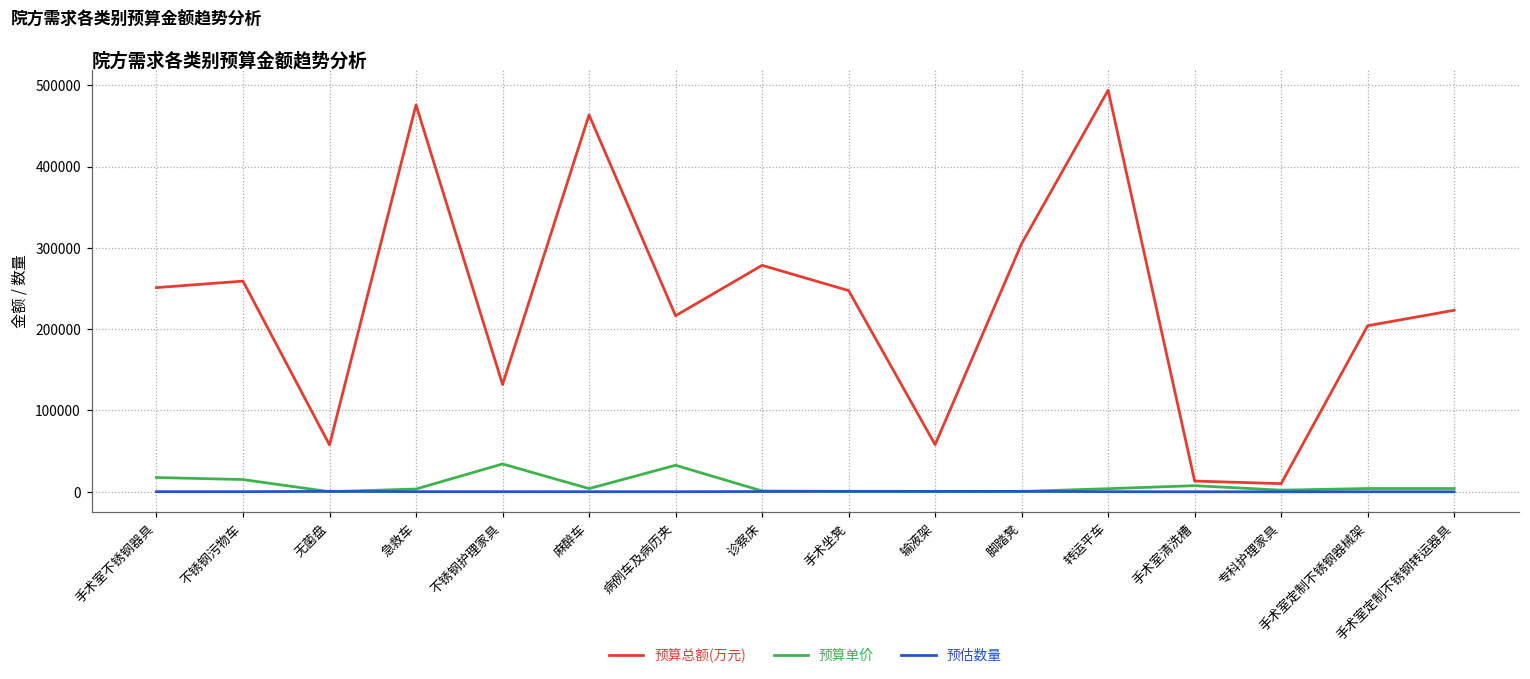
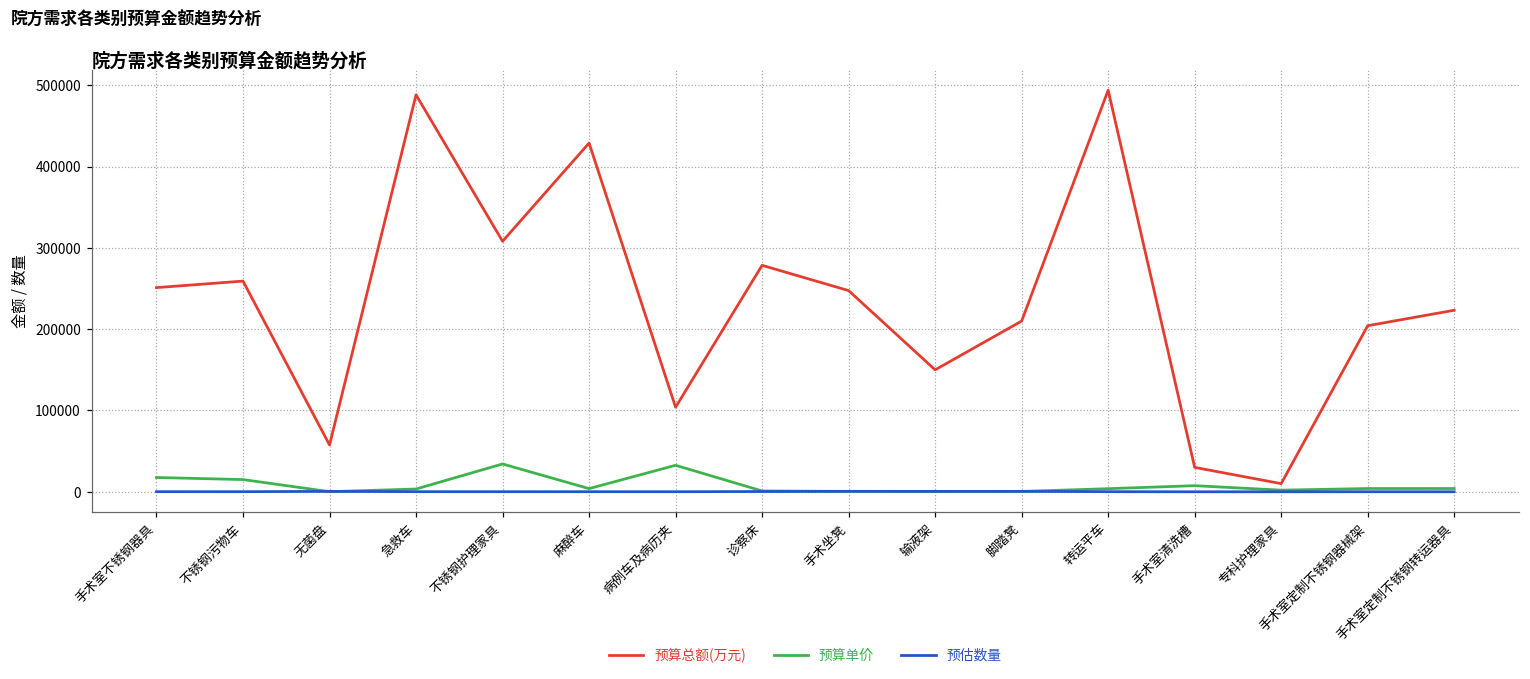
  {
    "预算总额(万元)": {
      "手术室不锈钢器具": 250000,
      "不锈钢污物车": 260000,
      "无菌盘": 60000,
-     "急救车": 480000,
-     "不锈钢护理家具": 130000,
-     "麻醉车": 460000,
-     "病例车及病历夹": 220000,
+     "急救车": 490000,
+     "不锈钢护理家具": 310000,
+     "麻醉车": 430000,
+     "病例车及病历夹": 100000,
      "诊察床": 280000,
      "手术坐凳": 250000,
-     "输液架": 60000,
-     "脚踏凳": 310000,
+     "输液架": 150000,
+     "脚踏凳": 210000,
      "转运平车": 490000,
-     "手术室清洗槽": 10000,
+     "手术室清洗槽": 30000,
      "专科护理家具": 10000,
      "手术室定制不锈钢器械架": 200000,
      "手术室定制不锈钢转运器具": 220000
    },
    "预算单价": {
      "手术室不锈钢器具": 20000,
      "不锈钢污物车": 20000,
      "不锈钢护理家具": 30000,
      "麻醉车": 0,
      "病例车及病历夹": 30000,
      "转运平车": 0,
      "手术室清洗槽": 10000,
      "手术室定制不锈钢器械架": 0,
      "手术室定制不锈钢转运器具": 0
    },
    "预估数量": {
      "手术室不锈钢器具": 0,
      "不锈钢污物车": 0,
      "不锈钢护理家具": 0,
      "麻醉车": 0,
      "病例车及病历夹": 0,
      "转运平车": 0,
      "手术室清洗槽": 0,
      "手术室定制不锈钢器械架": 0,
      "手术室定制不锈钢转运器具": 0
    }
  }
